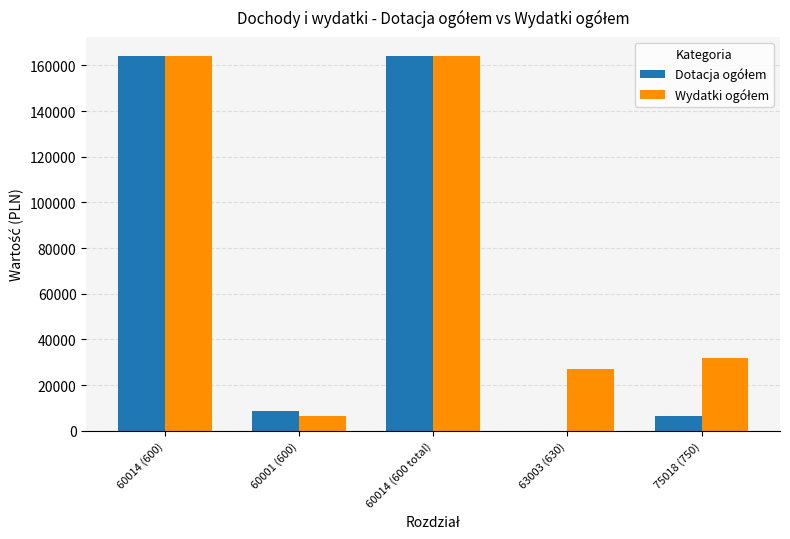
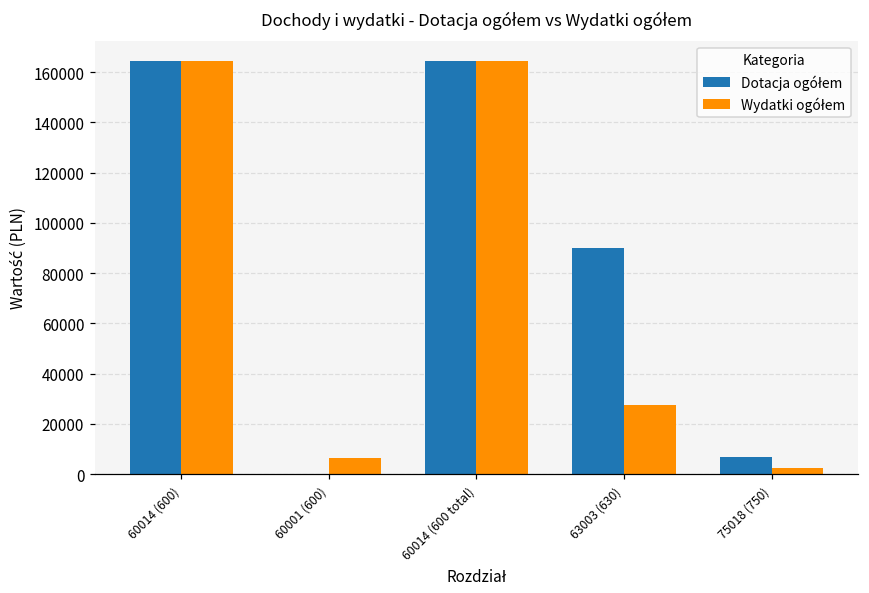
  {
    "Dotacja ogółem": {
      "60014 (600)": 164000,
-     "60001 (600)": 9000,
+     "60001 (600)": 0,
      "60014 (600 total)": 164000,
-     "63003 (630)": 0,
+     "63003 (630)": 90000,
      "75018 (750)": 7000
    },
    "Wydatki ogółem": {
      "60014 (600)": 164000,
      "60001 (600)": 6000,
      "60014 (600 total)": 164000,
      "63003 (630)": 27000,
-     "75018 (750)": 32000
+     "75018 (750)": 2000
    }
  }
